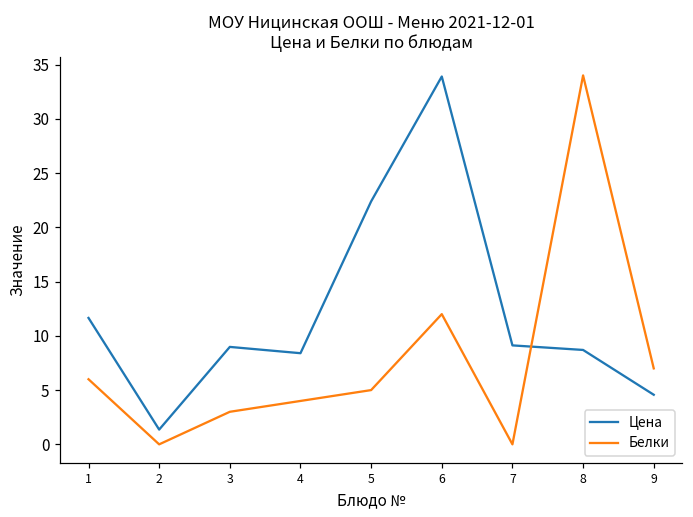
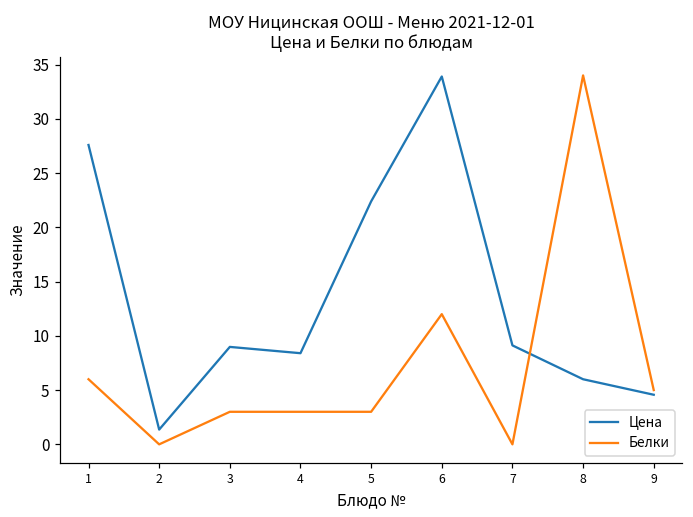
  {
    "Цена": {
-     "1": 12,
+     "1": 28,
      "2": 1,
      "3": 9,
      "4": 8,
      "5": 22,
      "6": 34,
      "7": 9,
-     "8": 9,
+     "8": 6,
      "9": 5
    },
    "Белки": {
      "1": 6,
      "2": 0,
      "3": 3,
-     "4": 4,
-     "5": 5,
+     "4": 3,
+     "5": 3,
      "6": 12,
      "7": 0,
      "8": 34,
-     "9": 7
+     "9": 5
    }
  }
